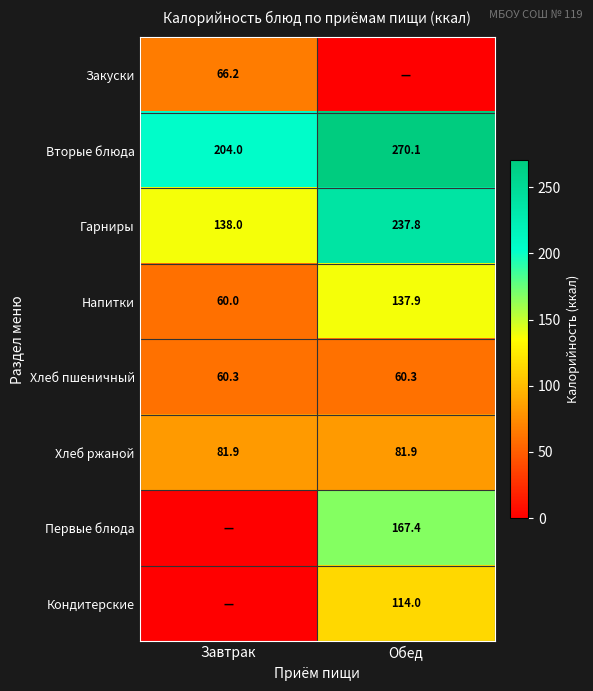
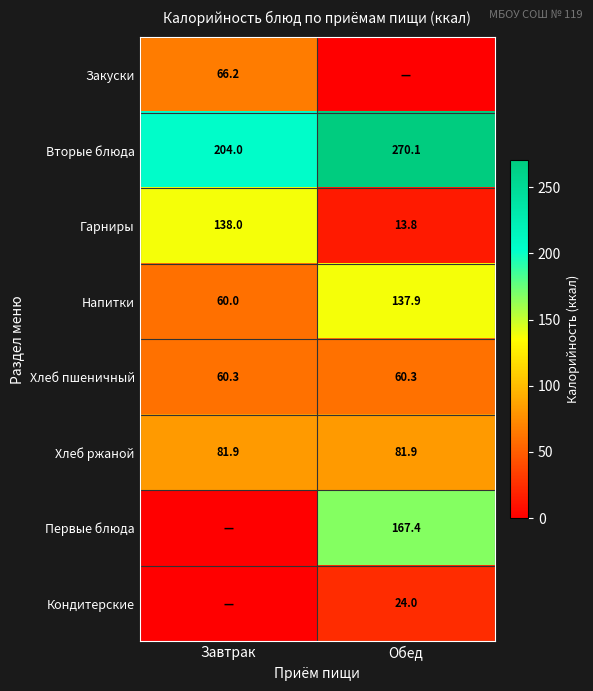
  {
    "Закуски": {
      "Завтрак": 66.2
    },
    "Вторые блюда": {
      "Завтрак": 204.0,
      "Обед": 270.1
    },
    "Гарниры": {
      "Завтрак": 138.0,
-     "Обед": 237.8
+     "Обед": 13.8
    },
    "Напитки": {
      "Завтрак": 60.0,
      "Обед": 137.9
    },
    "Хлеб пшеничный": {
      "Завтрак": 60.3,
      "Обед": 60.3
    },
    "Хлеб ржаной": {
      "Завтрак": 81.9,
      "Обед": 81.9
    },
    "Первые блюда": {
      "Обед": 167.4
    },
    "Кондитерские": {
-     "Обед": 114.0
+     "Обед": 24.0
    }
  }
